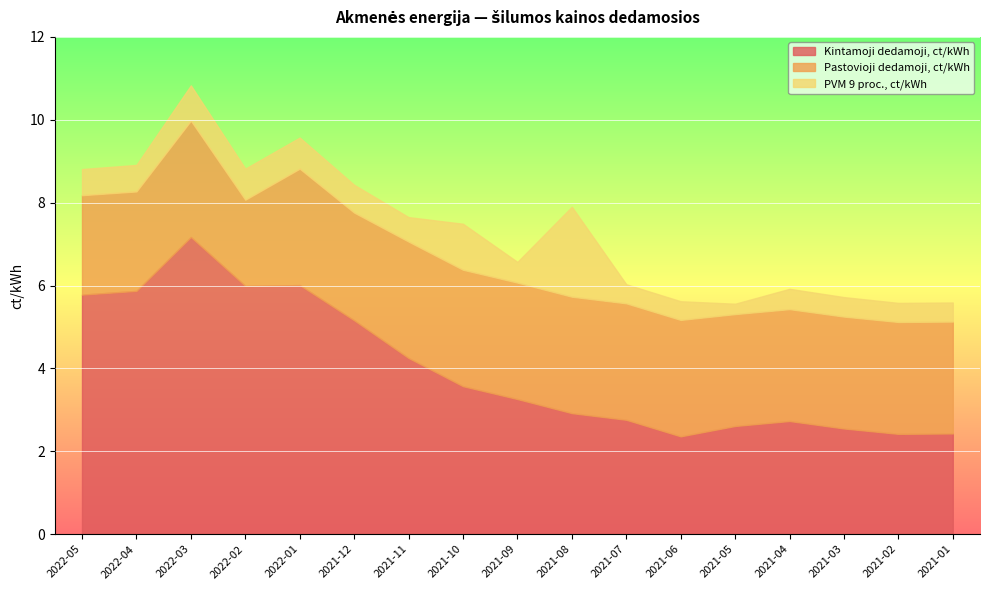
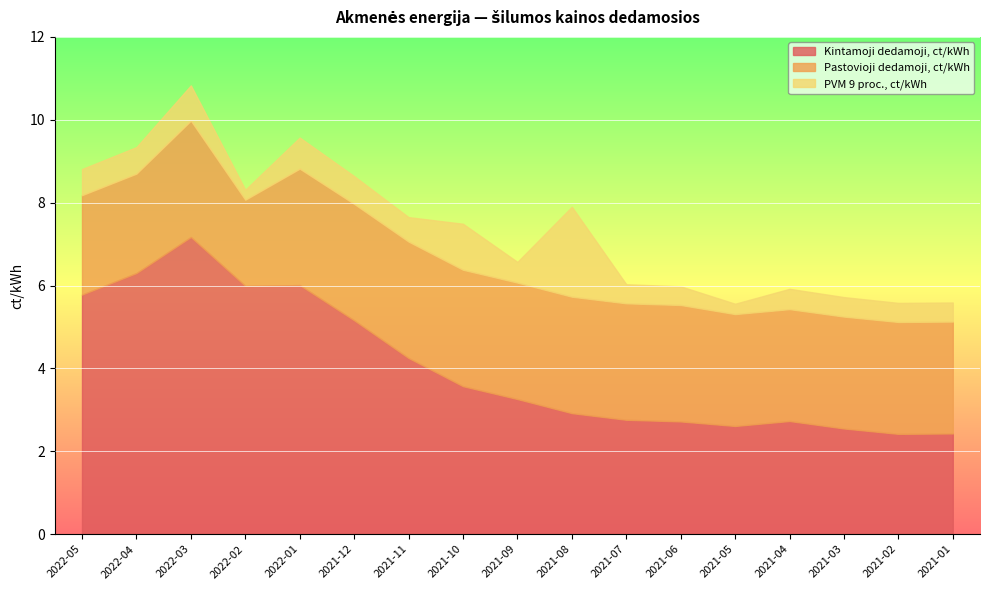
  {
    "Kintamoji dedamoji, ct/kWh": {
      "2022-05": 5.8,
-     "2022-04": 5.9,
+     "2022-04": 6.3,
      "2022-03": 7.2,
      "2022-02": 6.0,
      "2022-01": 6.0,
      "2021-12": 5.2,
      "2021-11": 4.3,
      "2021-10": 3.6,
      "2021-09": 3.3,
      "2021-08": 2.9,
      "2021-07": 2.8,
-     "2021-06": 2.4,
+     "2021-06": 2.7,
      "2021-05": 2.6,
      "2021-04": 2.7,
      "2021-03": 2.6,
      "2021-02": 2.4,
      "2021-01": 2.4
    },
    "Pastovioji dedamoji, ct/kWh": {
      "2022-05": 2.4,
      "2022-04": 2.4,
      "2022-03": 2.8,
      "2022-02": 2.1,
      "2022-01": 2.8,
-     "2021-12": 2.6,
+     "2021-12": 2.8,
      "2021-11": 2.8,
      "2021-10": 2.8,
      "2021-09": 2.8,
      "2021-08": 2.8,
      "2021-07": 2.8,
      "2021-06": 2.8,
      "2021-05": 2.7,
      "2021-04": 2.7,
      "2021-03": 2.7,
      "2021-02": 2.7,
      "2021-01": 2.7
    },
    "PVM 9 proc., ct/kWh": {
      "2022-05": 0.6,
      "2022-04": 0.6,
      "2022-03": 0.8,
-     "2022-02": 0.8,
+     "2022-02": 0.2,
      "2022-01": 0.8,
      "2021-12": 0.7,
      "2021-11": 0.6,
      "2021-10": 1.1,
      "2021-09": 0.5,
      "2021-08": 2.2,
      "2021-07": 0.5,
      "2021-06": 0.5,
      "2021-05": 0.3,
      "2021-04": 0.5,
      "2021-03": 0.5,
      "2021-02": 0.5,
      "2021-01": 0.5
    }
  }
